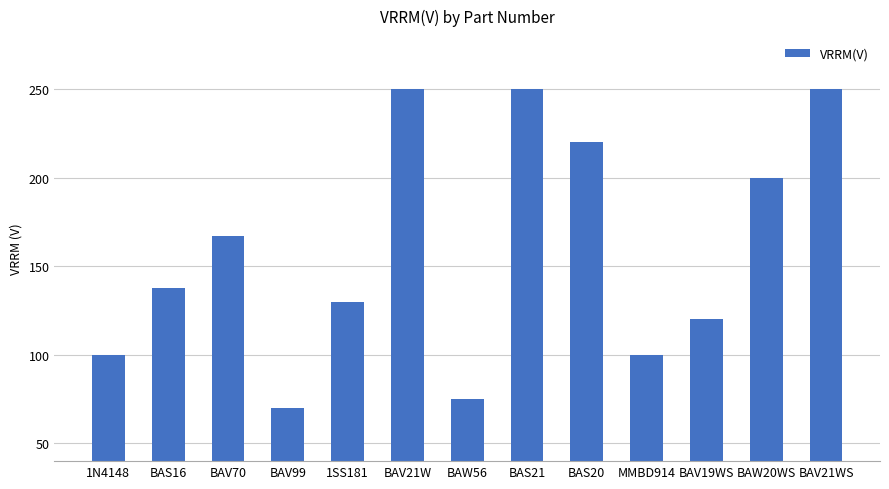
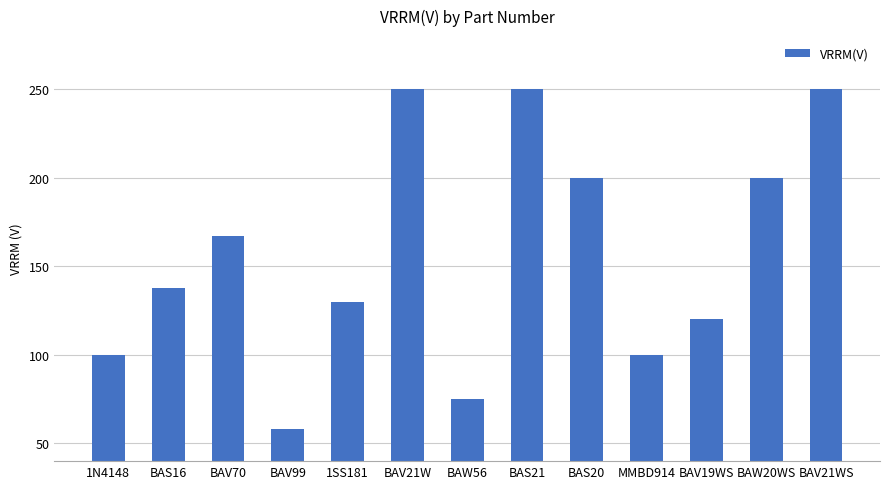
  {
    "1N4148": 100,
    "BAS16": 138,
    "BAV70": 167,
-   "BAV99": 70,
+   "BAV99": 58,
    "1SS181": 130,
    "BAV21W": 250,
    "BAW56": 75,
    "BAS21": 250,
-   "BAS20": 220,
+   "BAS20": 200,
    "MMBD914": 100,
    "BAV19WS": 120,
    "BAW20WS": 200,
    "BAV21WS": 250
  }
